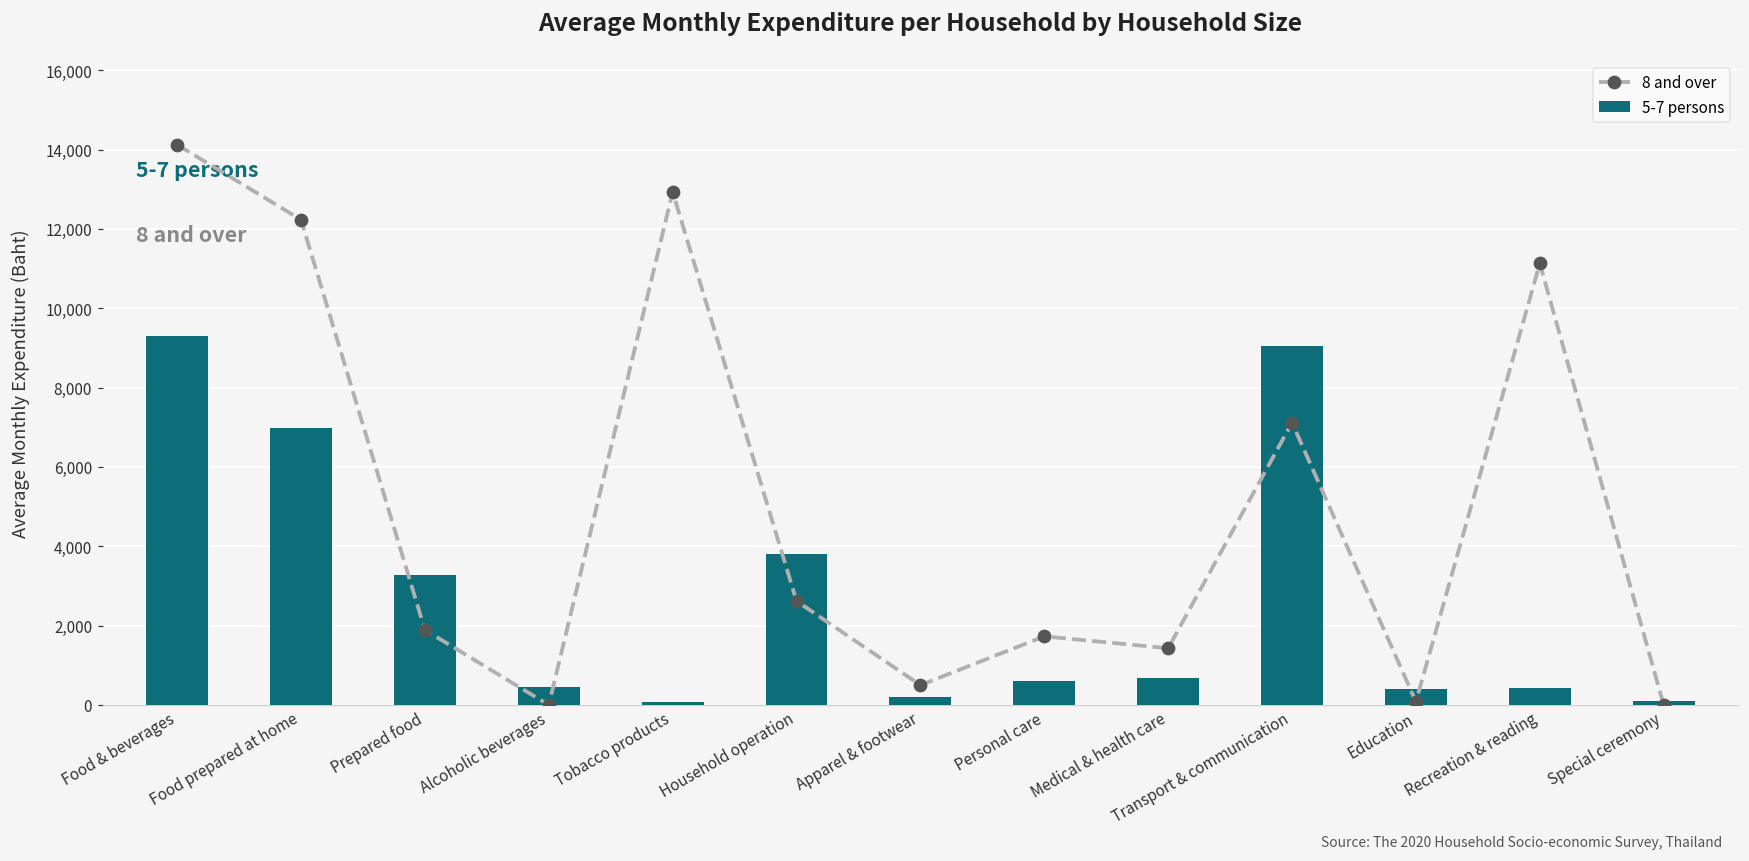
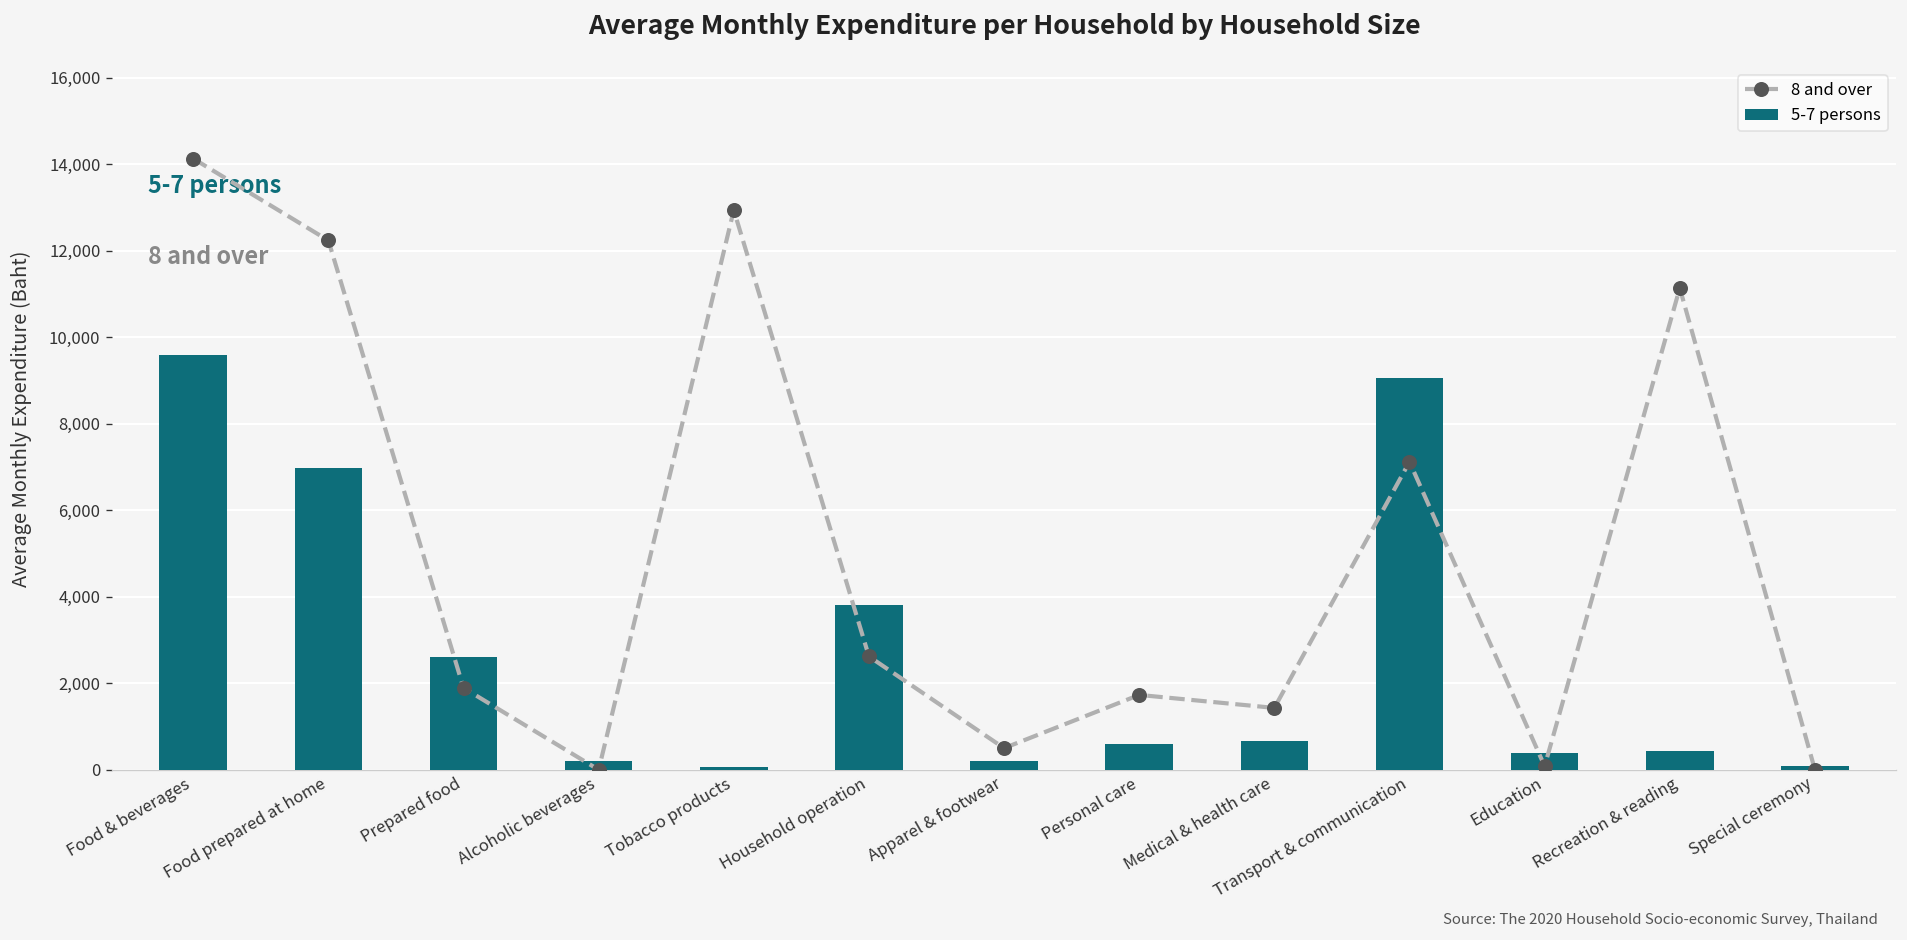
  {
    "5-7 persons": {
-     "Food & beverages": "9,300",
+     "Food & beverages": "9,600",
      "Food prepared at home": "7,000",
-     "Prepared food": "3,300",
-     "Alcoholic beverages": "500",
+     "Prepared food": "2,600",
+     "Alcoholic beverages": "200",
      "Tobacco products": "100",
      "Household operation": "3,800",
      "Apparel & footwear": "200",
      "Personal care": "600",
      "Medical & health care": "700",
      "Transport & communication": "9,000",
      "Education": "400",
      "Recreation & reading": "400",
      "Special ceremony": "100"
    },
    "8 and over": {
      "Food prepared at home": "12,200",
      "Prepared food": "1,900",
      "Alcoholic beverages": "0",
      "Tobacco products": "12,900",
      "Household operation": "2,600",
      "Apparel & footwear": "500",
      "Personal care": "1,700",
      "Medical & health care": "1,400",
      "Transport & communication": "7,100",
      "Education": "100",
      "Recreation & reading": "11,100",
      "Special ceremony": "0"
    }
  }
